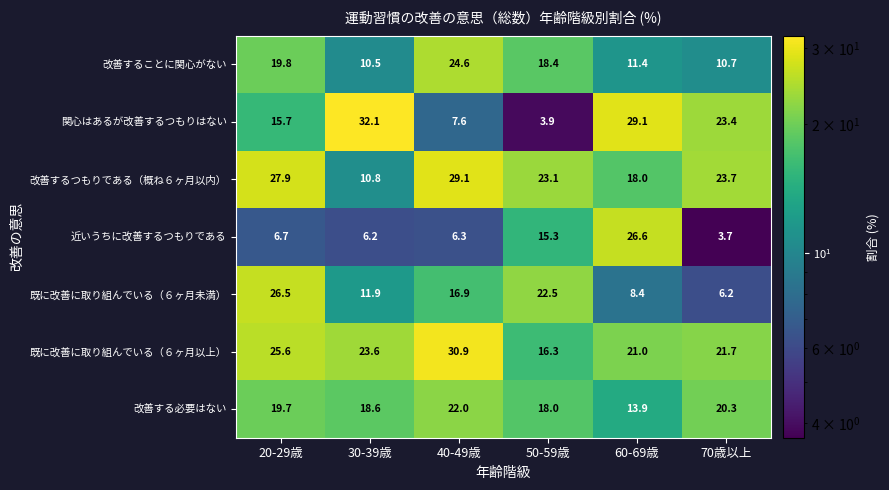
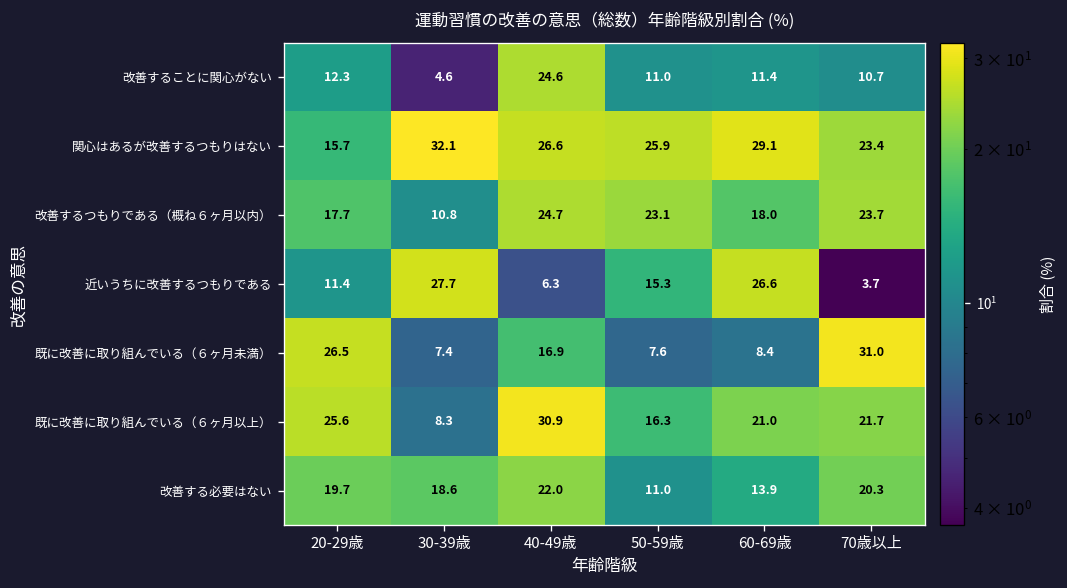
  {
    "改善することに関心がない": {
-     "20-29歳": 19.8,
-     "30-39歳": 10.5,
+     "20-29歳": 12.3,
+     "30-39歳": 4.6,
      "40-49歳": 24.6,
-     "50-59歳": 18.4,
+     "50-59歳": 11.0,
      "60-69歳": 11.4,
      "70歳以上": 10.7
    },
    "関心はあるが改善するつもりはない": {
      "20-29歳": 15.7,
      "30-39歳": 32.1,
-     "40-49歳": 7.6,
-     "50-59歳": 3.9,
+     "40-49歳": 26.6,
+     "50-59歳": 25.9,
      "60-69歳": 29.1,
      "70歳以上": 23.4
    },
    "改善するつもりである（概ね６ヶ月以内）": {
-     "20-29歳": 27.9,
+     "20-29歳": 17.7,
      "30-39歳": 10.8,
-     "40-49歳": 29.1,
+     "40-49歳": 24.7,
      "50-59歳": 23.1,
      "60-69歳": 18.0,
      "70歳以上": 23.7
    },
    "近いうちに改善するつもりである": {
-     "20-29歳": 6.7,
-     "30-39歳": 6.2,
+     "20-29歳": 11.4,
+     "30-39歳": 27.7,
      "40-49歳": 6.3,
      "50-59歳": 15.3,
      "60-69歳": 26.6,
      "70歳以上": 3.7
    },
    "既に改善に取り組んでいる（６ヶ月未満）": {
      "20-29歳": 26.5,
-     "30-39歳": 11.9,
+     "30-39歳": 7.4,
      "40-49歳": 16.9,
-     "50-59歳": 22.5,
+     "50-59歳": 7.6,
      "60-69歳": 8.4,
-     "70歳以上": 6.2
+     "70歳以上": 31.0
    },
    "既に改善に取り組んでいる（６ヶ月以上）": {
      "20-29歳": 25.6,
-     "30-39歳": 23.6,
+     "30-39歳": 8.3,
      "40-49歳": 30.9,
      "50-59歳": 16.3,
      "60-69歳": 21.0,
      "70歳以上": 21.7
    },
    "改善する必要はない": {
      "20-29歳": 19.7,
      "30-39歳": 18.6,
      "40-49歳": 22.0,
-     "50-59歳": 18.0,
+     "50-59歳": 11.0,
      "60-69歳": 13.9,
      "70歳以上": 20.3
    }
  }
